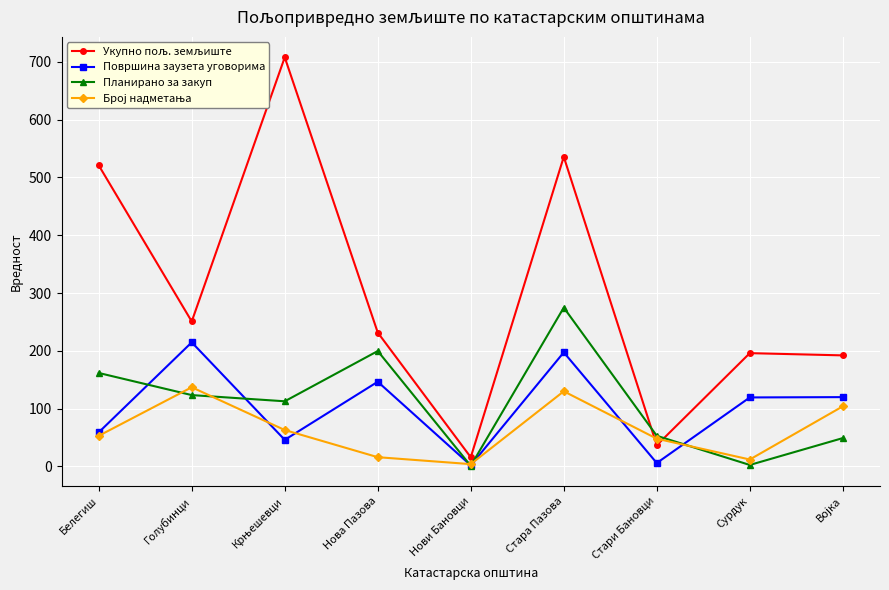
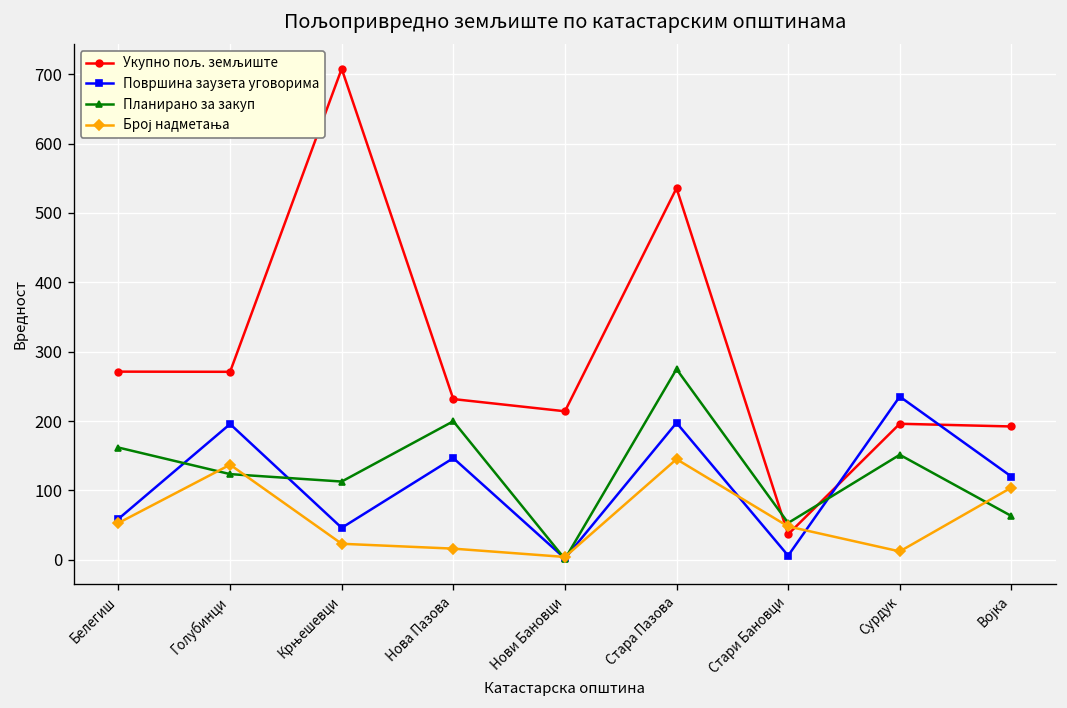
  {
    "Укупно пољ. земљиште": {
-     "Белегиш": 520,
-     "Голубинци": 250,
+     "Белегиш": 270,
+     "Голубинци": 270,
      "Крњешевци": 710,
      "Нова Пазова": 230,
-     "Нови Бановци": 20,
+     "Нови Бановци": 210,
      "Стара Пазова": 540,
      "Стари Бановци": 40,
      "Сурдук": 200,
      "Војка": 190
    },
    "Површина заузета уговорима": {
      "Белегиш": 60,
-     "Голубинци": 210,
+     "Голубинци": 200,
      "Крњешевци": 50,
      "Нова Пазова": 150,
      "Стара Пазова": 200,
      "Стари Бановци": 10,
-     "Сурдук": 120,
+     "Сурдук": 240,
      "Војка": 120
    },
    "Планирано за закуп": {
      "Белегиш": 160,
      "Голубинци": 120,
      "Крњешевци": 110,
      "Нова Пазова": 200,
      "Стара Пазова": 270,
      "Стари Бановци": 50,
-     "Сурдук": 0,
-     "Војка": 50
+     "Сурдук": 150,
+     "Војка": 60
    },
    "Број надметања": {
      "Белегиш": 50,
      "Голубинци": 140,
-     "Крњешевци": 60,
+     "Крњешевци": 20,
      "Нова Пазова": 20,
-     "Стара Пазова": 130,
+     "Стара Пазова": 150,
      "Стари Бановци": 50,
      "Сурдук": 10,
      "Војка": 100
    }
  }
